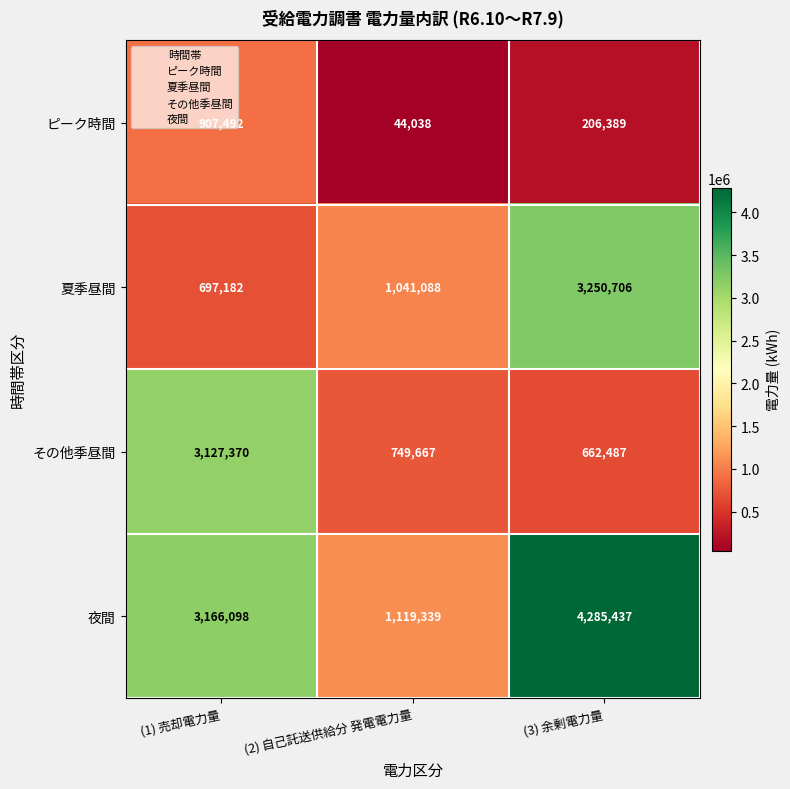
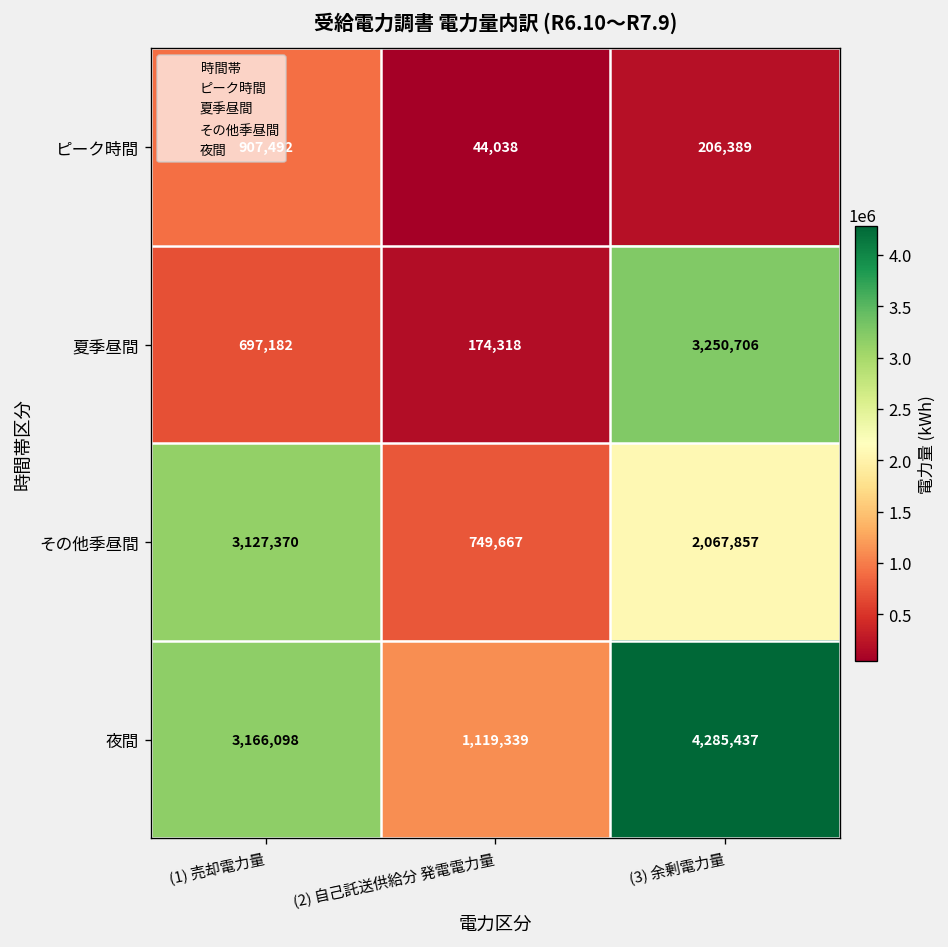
  {
    "ピーク時間": {
      "(2) 自己託送供給分 発電電力量": "44,038",
      "(3) 余剰電力量": "206,389"
    },
    "夏季昼間": {
      "(1) 売却電力量": "697,182",
-     "(2) 自己託送供給分 発電電力量": "1,041,088",
+     "(2) 自己託送供給分 発電電力量": "174,318",
      "(3) 余剰電力量": "3,250,706"
    },
    "その他季昼間": {
      "(1) 売却電力量": "3,127,370",
      "(2) 自己託送供給分 発電電力量": "749,667",
-     "(3) 余剰電力量": "662,487"
+     "(3) 余剰電力量": "2,067,857"
    },
    "夜間": {
      "(1) 売却電力量": "3,166,098",
      "(2) 自己託送供給分 発電電力量": "1,119,339",
      "(3) 余剰電力量": "4,285,437"
    }
  }
